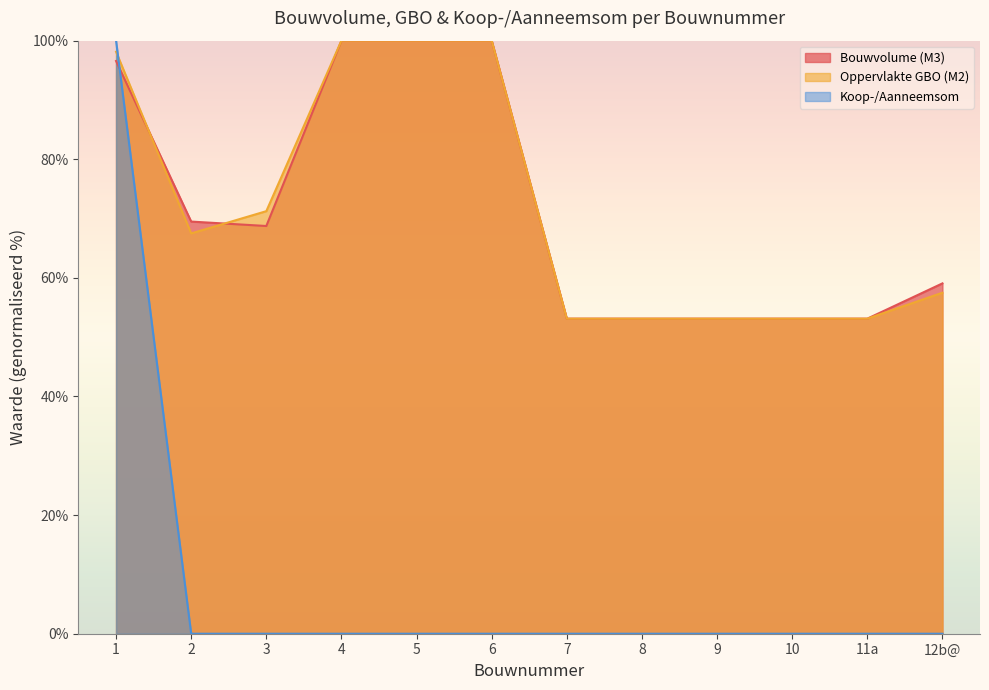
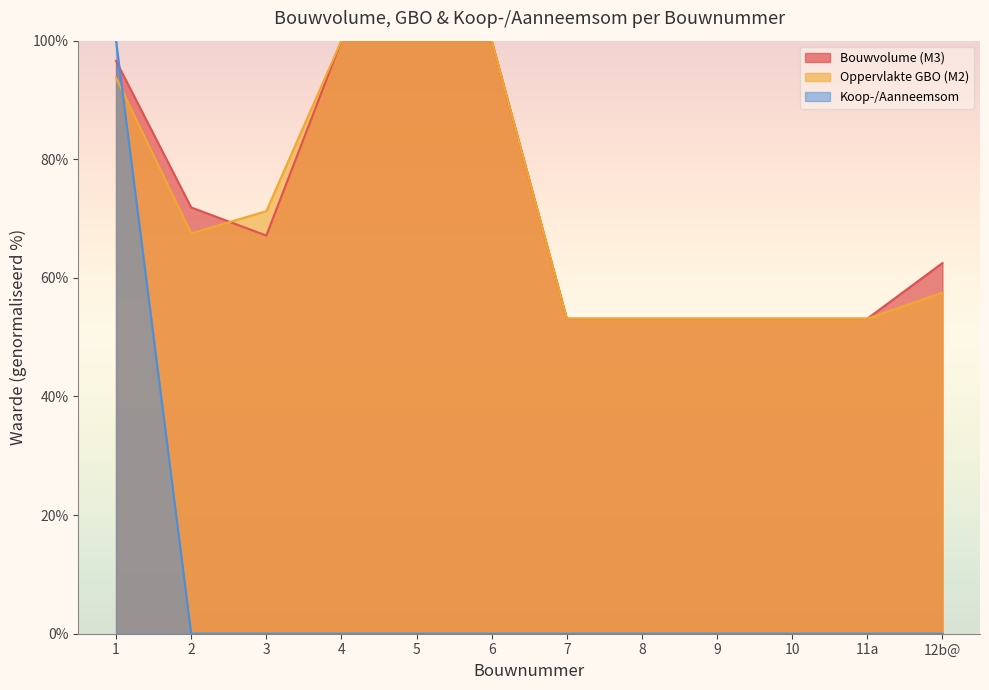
  {
    "Bouwvolume (M3)": {
      "1": "97%",
-     "2": "69%",
-     "3": "69%",
-     "12b@": "59%"
+     "2": "72%",
+     "3": "67%",
+     "12b@": "63%"
    },
    "Oppervlakte GBO (M2)": {
-     "1": "98%",
+     "1": "94%",
      "2": "68%",
      "3": "71%",
      "12b@": "57%"
    },
    "Koop-/Aanneemsom": {
      "1": "100%",
      "2": "0%",
      "3": "0%",
      "4": "0%",
      "5": "0%",
      "6": "0%",
      "7": "0%",
      "8": "0%",
      "9": "0%",
      "10": "0%",
      "11a": "0%",
      "12b@": "0%"
    }
  }
